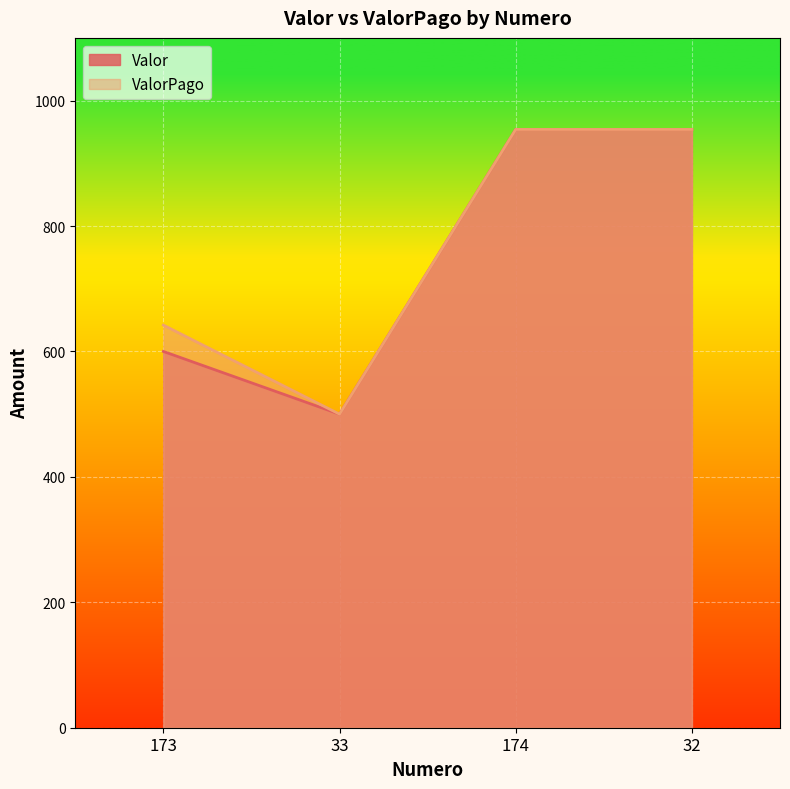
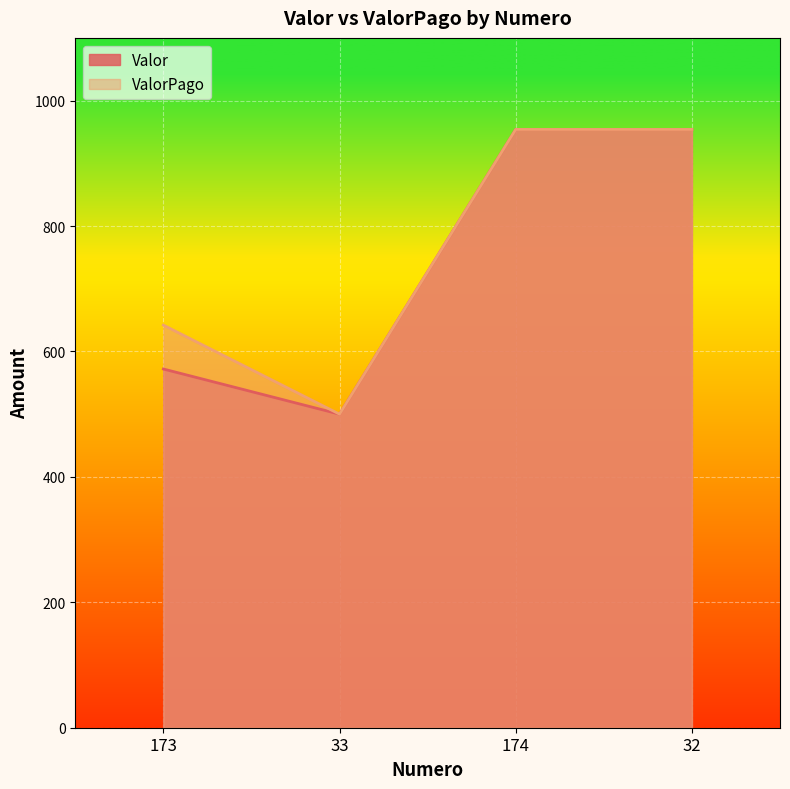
  {
    "Valor": {
-     "173": 600
+     "173": 570
    },
    "ValorPago": {
      "173": 640
    }
  }
